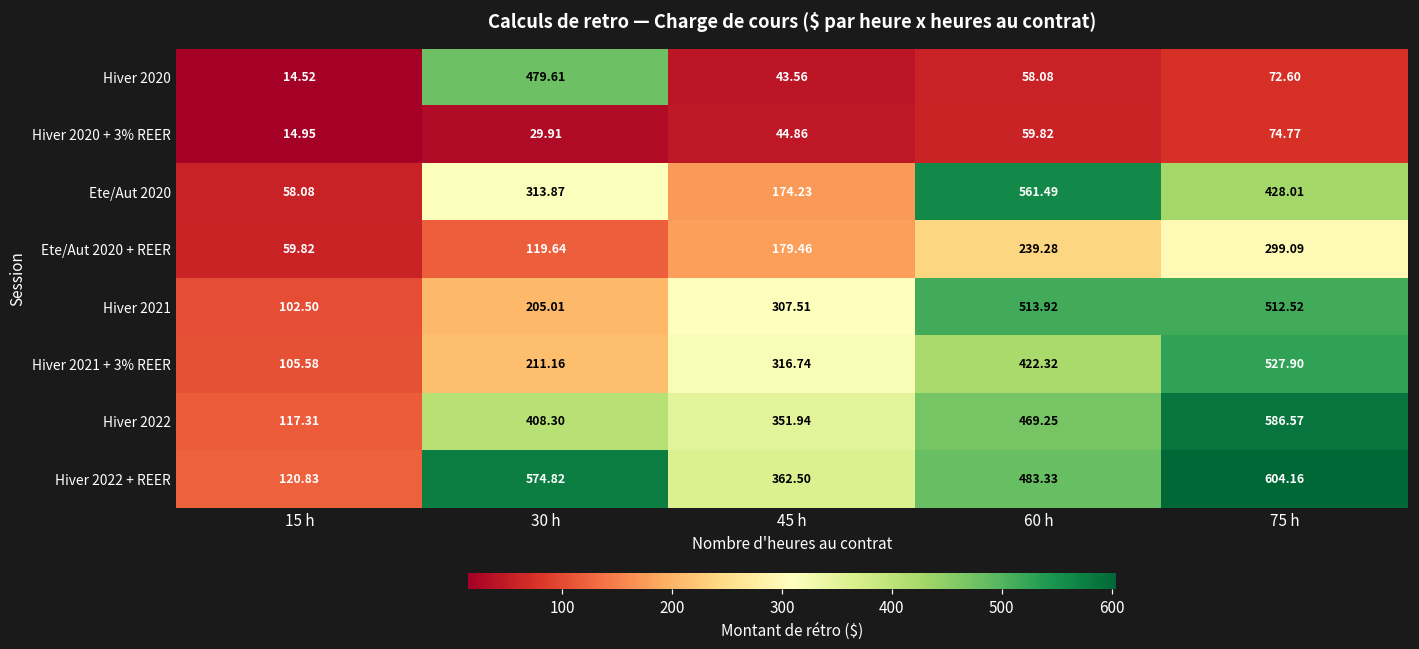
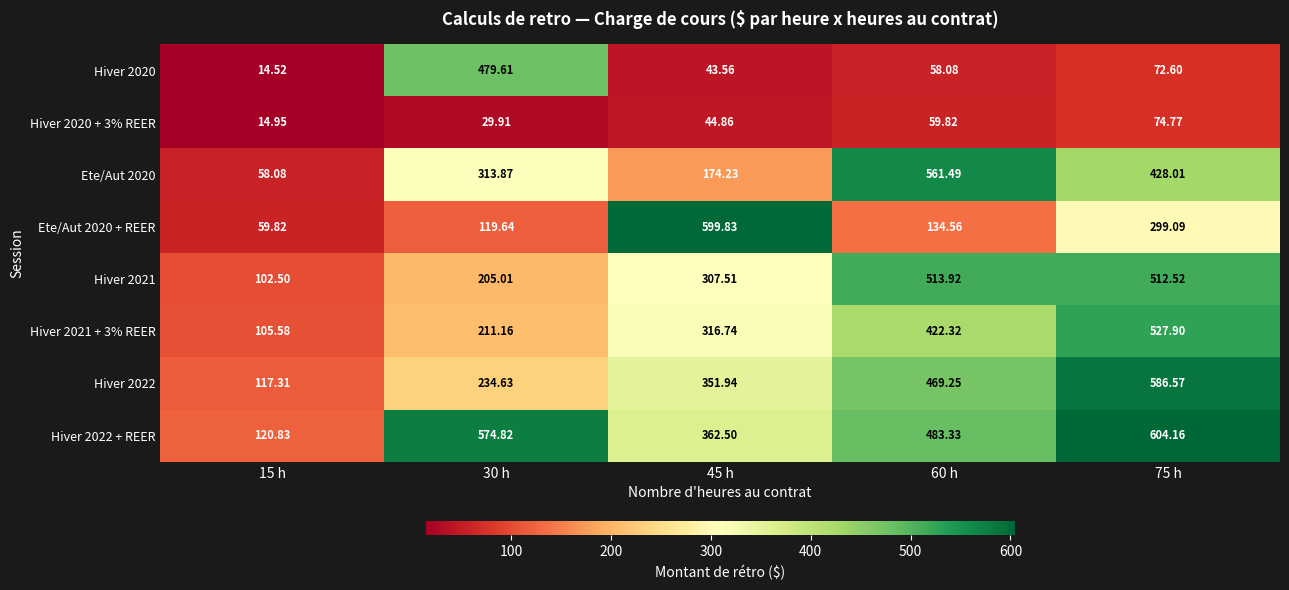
  {
    "Hiver 2020": {
      "15 h": 14.52,
      "30 h": 479.61,
      "45 h": 43.56,
      "60 h": 58.08,
      "75 h": 72.60
    },
    "Hiver 2020 + 3% REER": {
      "15 h": 14.95,
      "30 h": 29.91,
      "45 h": 44.86,
      "60 h": 59.82,
      "75 h": 74.77
    },
    "Ete/Aut 2020": {
      "15 h": 58.08,
      "30 h": 313.87,
      "45 h": 174.23,
      "60 h": 561.49,
      "75 h": 428.01
    },
    "Ete/Aut 2020 + REER": {
      "15 h": 59.82,
      "30 h": 119.64,
-     "45 h": 179.46,
-     "60 h": 239.28,
+     "45 h": 599.83,
+     "60 h": 134.56,
      "75 h": 299.09
    },
    "Hiver 2021": {
      "15 h": 102.50,
      "30 h": 205.01,
      "45 h": 307.51,
      "60 h": 513.92,
      "75 h": 512.52
    },
    "Hiver 2021 + 3% REER": {
      "15 h": 105.58,
      "30 h": 211.16,
      "45 h": 316.74,
      "60 h": 422.32,
      "75 h": 527.90
    },
    "Hiver 2022": {
      "15 h": 117.31,
-     "30 h": 408.30,
+     "30 h": 234.63,
      "45 h": 351.94,
      "60 h": 469.25,
      "75 h": 586.57
    },
    "Hiver 2022 + REER": {
      "15 h": 120.83,
      "30 h": 574.82,
      "45 h": 362.50,
      "60 h": 483.33,
      "75 h": 604.16
    }
  }
